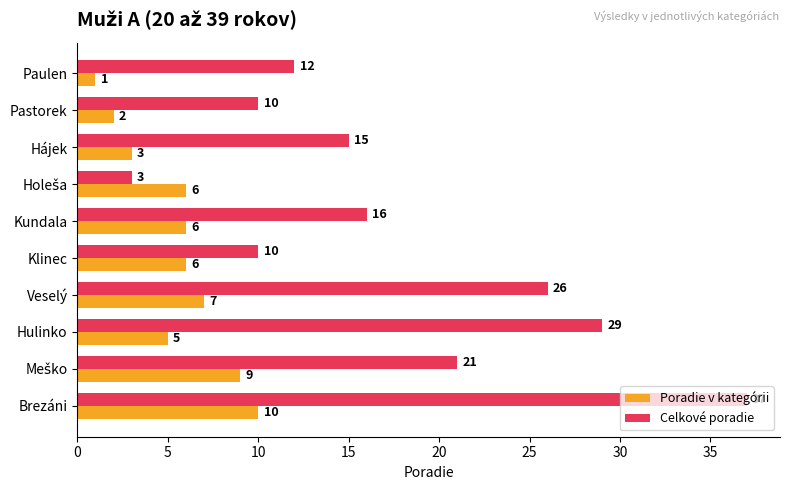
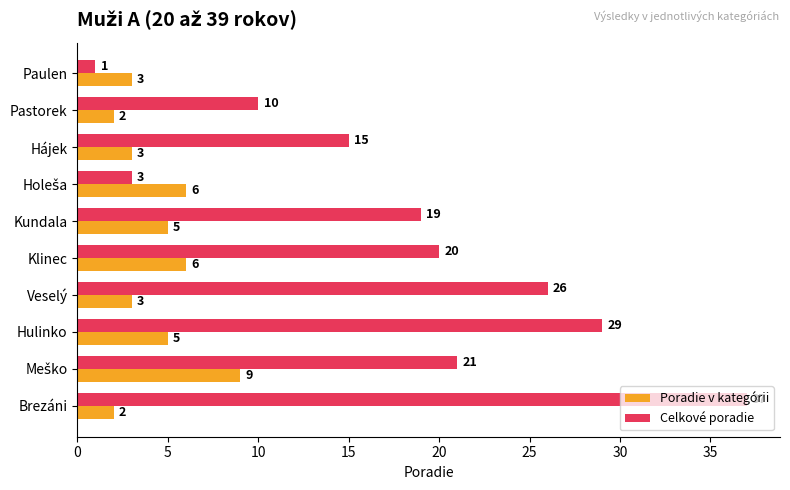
  {
    "Poradie v kategórii": {
-     "Paulen": 1,
+     "Paulen": 3,
      "Pastorek": 2,
      "Hájek": 3,
      "Holeša": 6,
-     "Kundala": 6,
+     "Kundala": 5,
      "Klinec": 6,
-     "Veselý": 7,
+     "Veselý": 3,
      "Hulinko": 5,
      "Meško": 9,
-     "Brezáni": 10
+     "Brezáni": 2
    },
    "Celkové poradie": {
-     "Paulen": 12,
+     "Paulen": 1,
      "Pastorek": 10,
      "Hájek": 15,
      "Holeša": 3,
-     "Kundala": 16,
-     "Klinec": 10,
+     "Kundala": 19,
+     "Klinec": 20,
      "Veselý": 26,
      "Hulinko": 29,
      "Meško": 21
    }
  }
